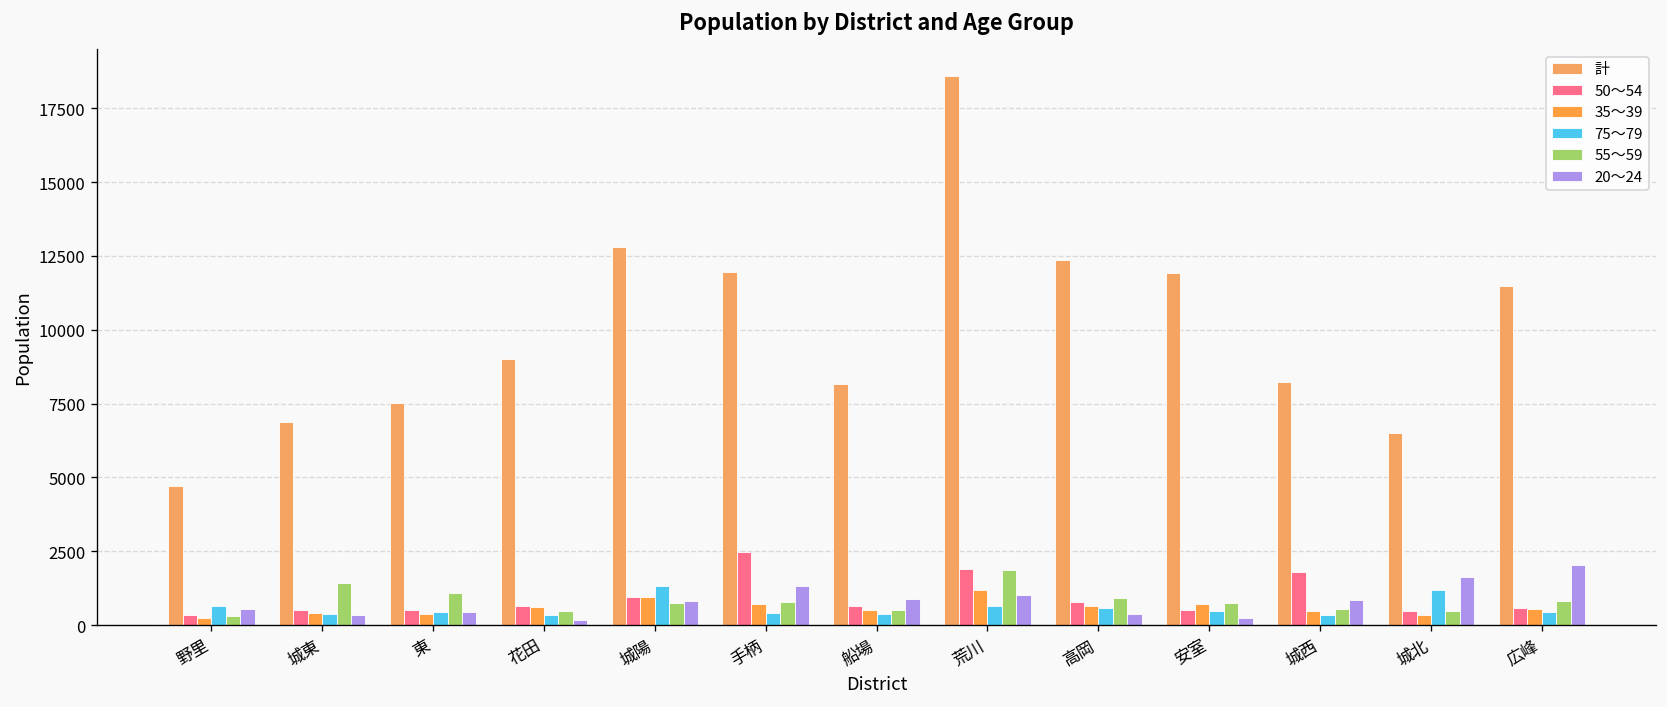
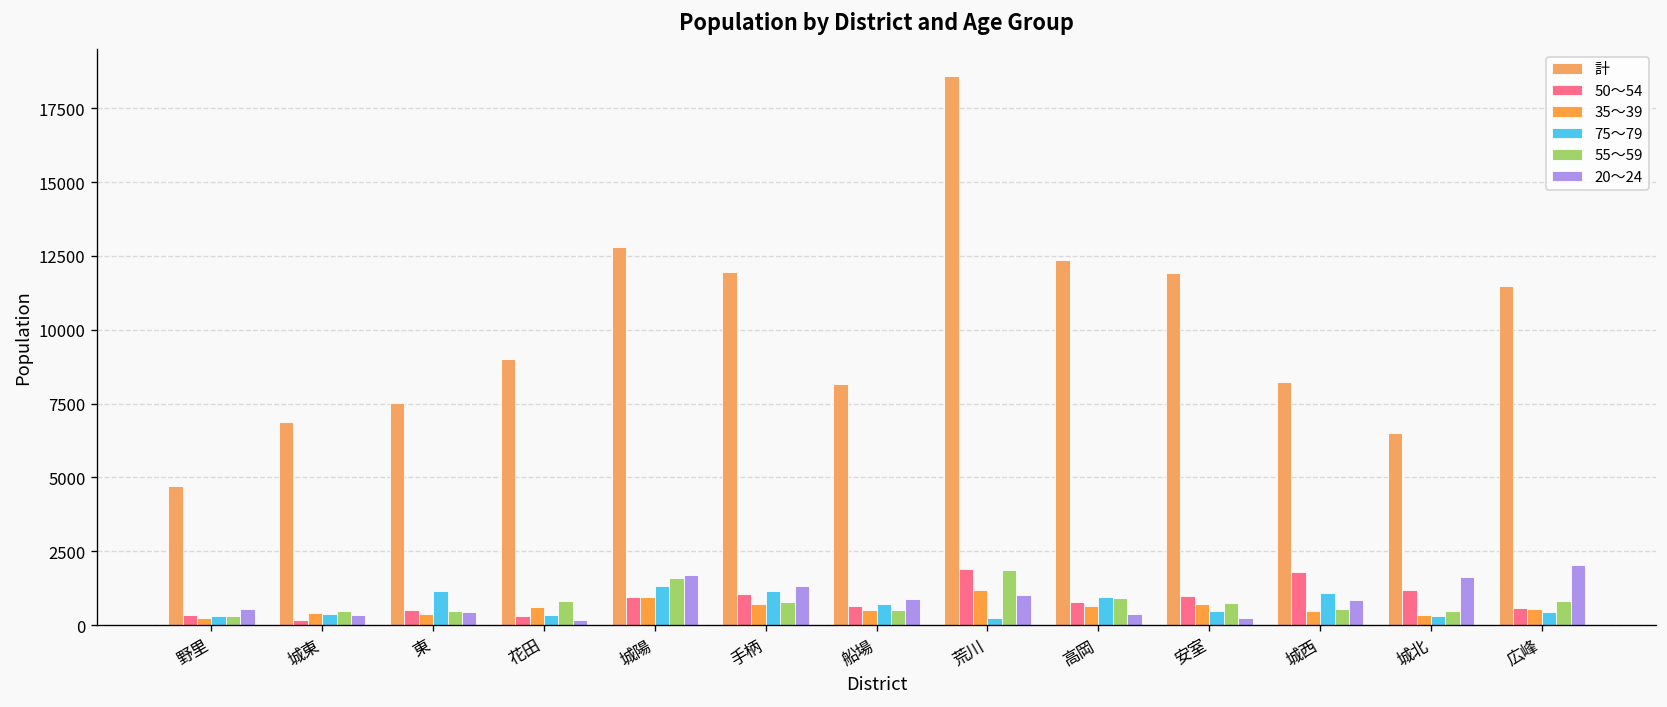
  {
    "50～54": {
      "野里": 300,
-     "城東": 500,
+     "城東": 200,
      "東": 500,
-     "花田": 600,
+     "花田": 300,
      "城陽": 1000,
-     "手柄": 2500,
+     "手柄": 1000,
      "船場": 600,
      "荒川": 1900,
      "高岡": 800,
-     "安室": 500,
+     "安室": 1000,
      "城西": 1800,
-     "城北": 500,
+     "城北": 1200,
      "広峰": 600
    },
    "75～79": {
-     "野里": 700,
+     "野里": 300,
      "城東": 400,
-     "東": 500,
+     "東": 1200,
      "花田": 400,
      "城陽": 1300,
-     "手柄": 400,
-     "船場": 400,
-     "荒川": 700,
-     "高岡": 600,
+     "手柄": 1200,
+     "船場": 700,
+     "荒川": 200,
+     "高岡": 900,
      "安室": 500,
-     "城西": 300,
-     "城北": 1200,
+     "城西": 1100,
+     "城北": 300,
      "広峰": 500
    },
    "55～59": {
      "野里": 300,
-     "城東": 1400,
-     "東": 1100,
-     "花田": 500,
-     "城陽": 700,
+     "城東": 500,
+     "東": 500,
+     "花田": 800,
+     "城陽": 1600,
      "手柄": 800,
      "船場": 500,
      "荒川": 1900,
      "高岡": 900,
      "安室": 800,
      "城西": 500,
      "城北": 500,
      "広峰": 800
    },
    "20～24": {
      "野里": 500,
      "城東": 400,
      "東": 400,
      "花田": 200,
-     "城陽": 800,
+     "城陽": 1700,
      "手柄": 1300,
      "船場": 900,
      "荒川": 1000,
      "高岡": 400,
      "安室": 200,
      "城西": 800,
      "城北": 1600,
      "広峰": 2000
    }
  }
